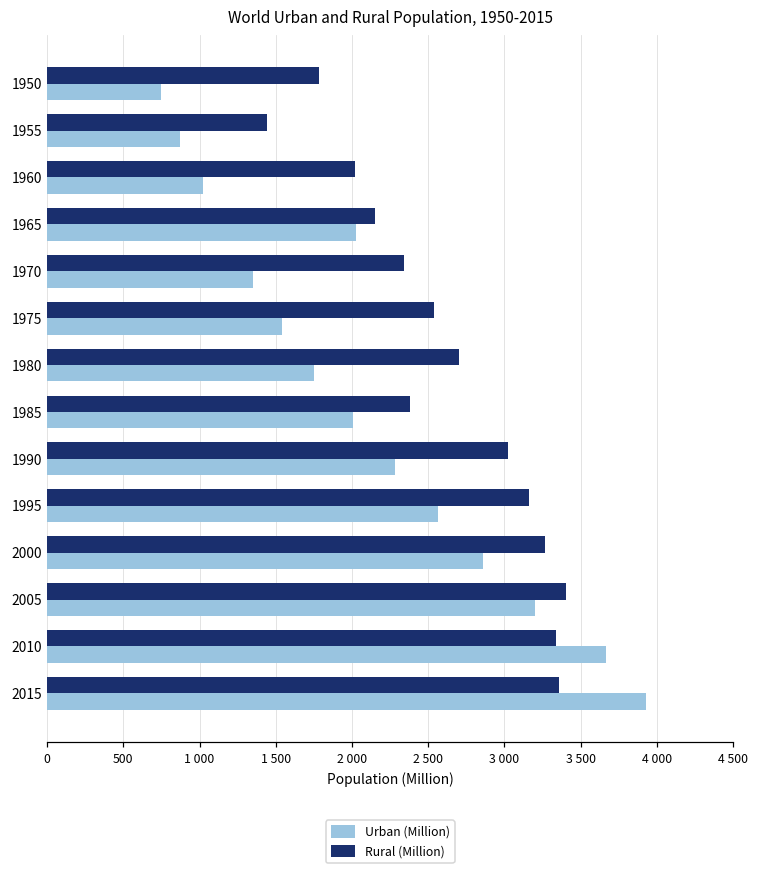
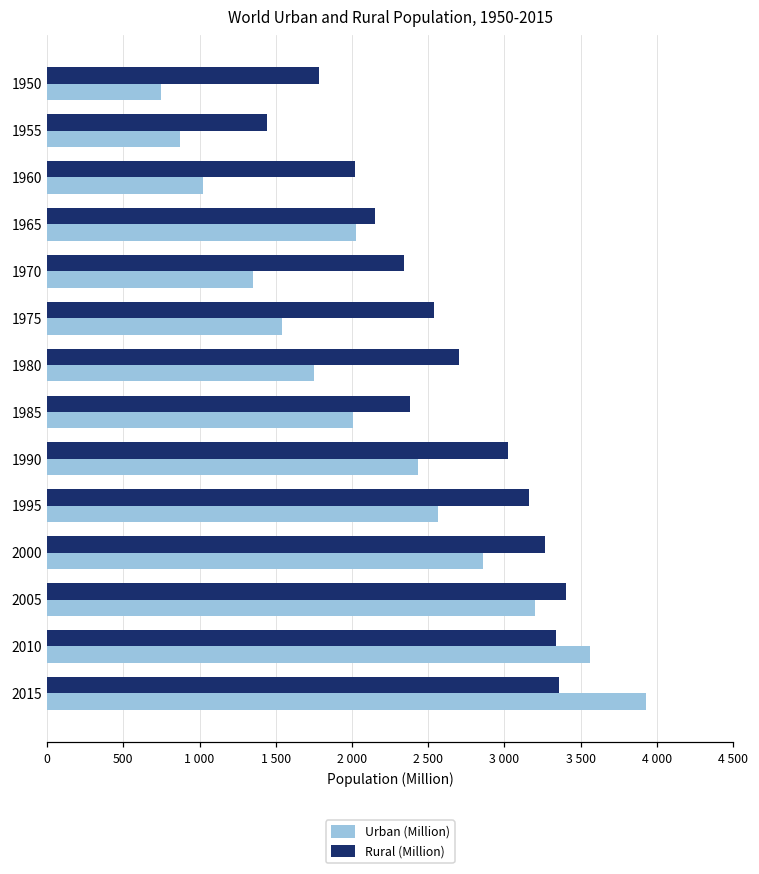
  {
    "Urban (Million)": {
      "1950": 750,
      "1955": 870,
      "1960": 1020,
      "1965": 2030,
      "1970": 1350,
      "1975": 1540,
      "1980": 1750,
      "1985": 2000,
-     "1990": 2280,
+     "1990": 2430,
      "1995": 2560,
      "2000": 2860,
      "2005": 3200,
-     "2010": 3670,
+     "2010": 3560,
      "2015": 3930
    },
    "Rural (Million)": {
      "1950": 1790,
      "1955": 1440,
      "1960": 2020,
      "1965": 2150,
      "1970": 2340,
      "1975": 2540,
      "1980": 2700,
      "1985": 2380,
      "1990": 3030,
      "1995": 3160,
      "2000": 3260,
      "2005": 3400,
      "2010": 3340,
      "2015": 3360
    }
  }
